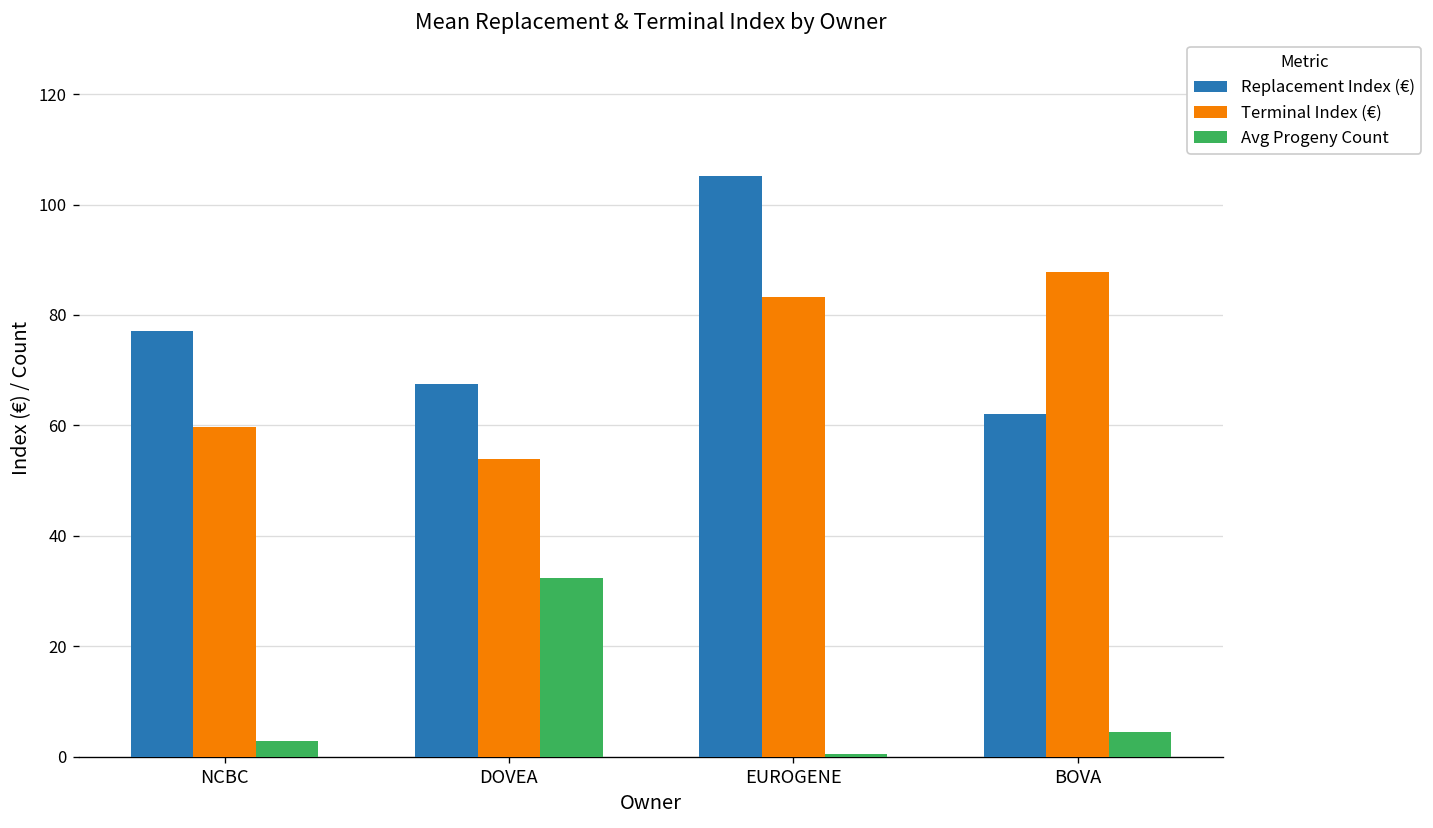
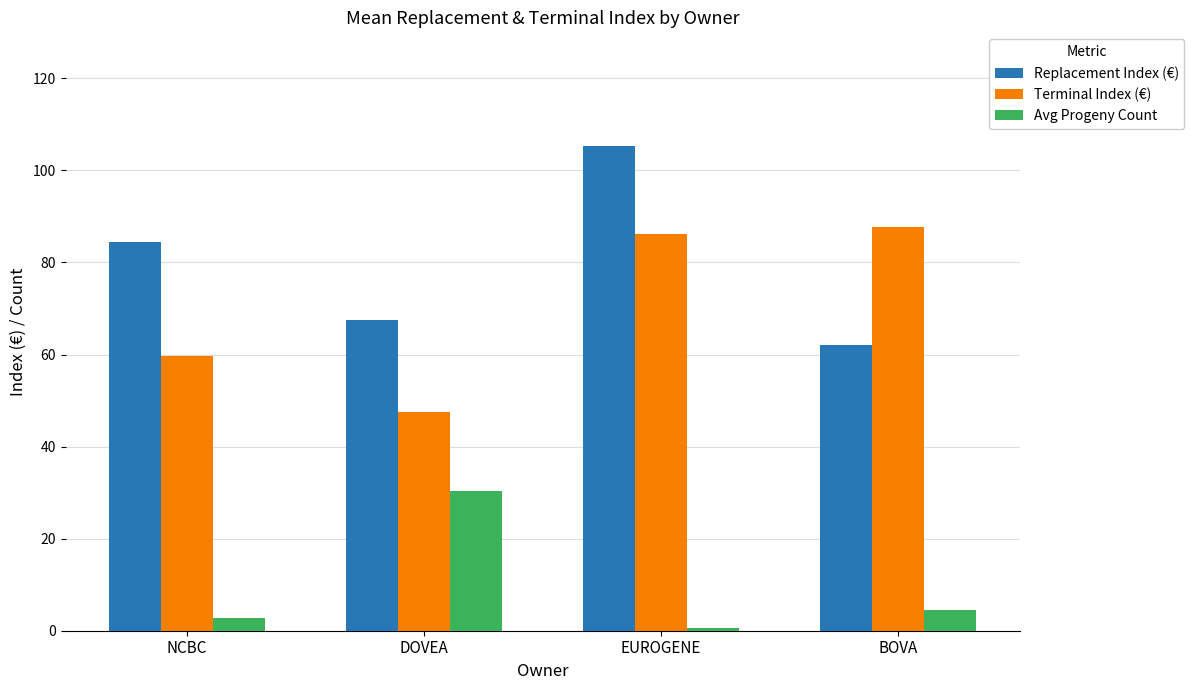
  {
    "Replacement Index (€)": {
-     "NCBC": 77,
+     "NCBC": 85,
      "DOVEA": 68,
      "EUROGENE": 105,
      "BOVA": 62
    },
    "Terminal Index (€)": {
      "NCBC": 60,
-     "DOVEA": 54,
-     "EUROGENE": 83,
+     "DOVEA": 48,
+     "EUROGENE": 86,
      "BOVA": 88
    },
    "Avg Progeny Count": {
      "NCBC": 3,
-     "DOVEA": 32,
+     "DOVEA": 30,
      "BOVA": 5
    }
  }
